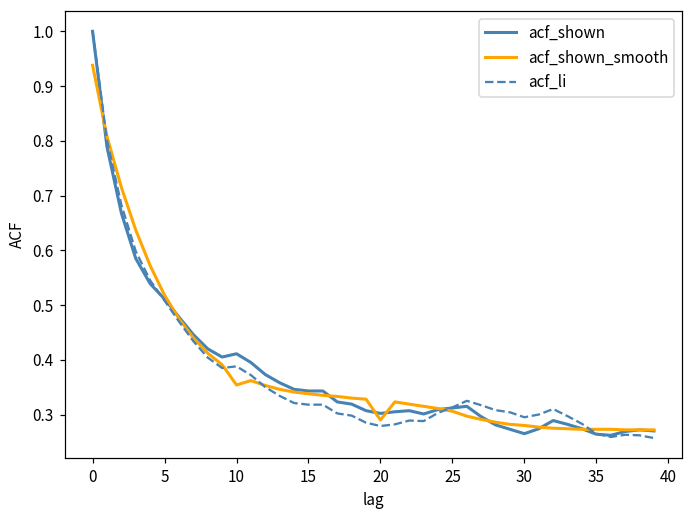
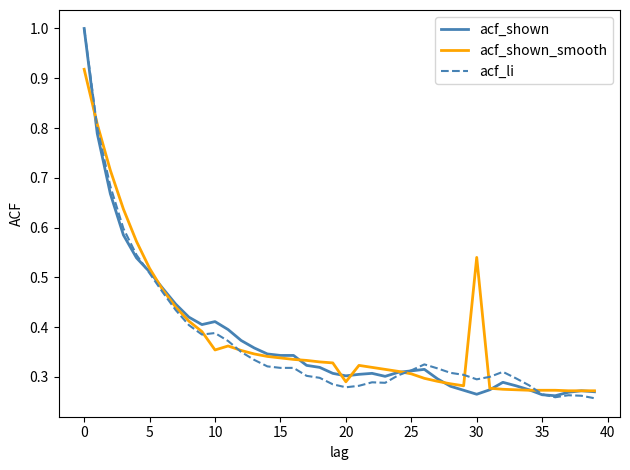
  {
    "acf_shown_smooth": {
-     "0": 0.94,
+     "0": 0.92,
      "5": 0.52,
      "10": 0.35,
      "20": 0.29,
      "25": 0.31,
-     "30": 0.28,
+     "30": 0.54,
      "35": 0.27
    }
  }
